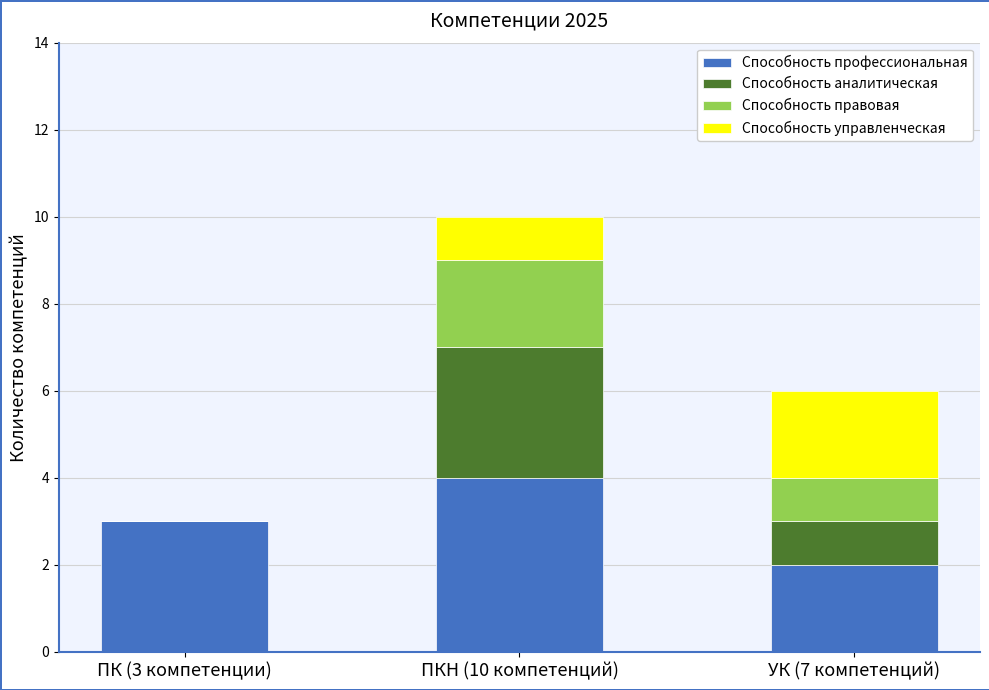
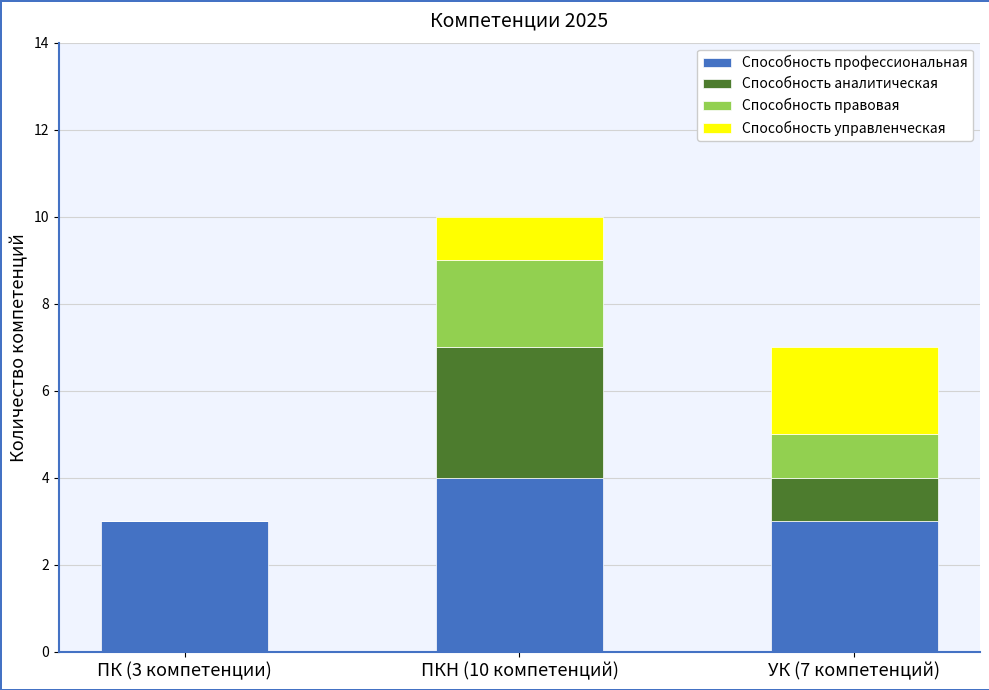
  {
    "Способность профессиональная": {
      "ПК (3 компетенции)": 3,
      "ПКН (10 компетенций)": 4,
-     "УК (7 компетенций)": 2
+     "УК (7 компетенций)": 3
    },
    "Способность правовая": {
      "ПК (3 компетенции)": 0,
      "ПКН (10 компетенций)": 2,
      "УК (7 компетенций)": 1
    }
  }
